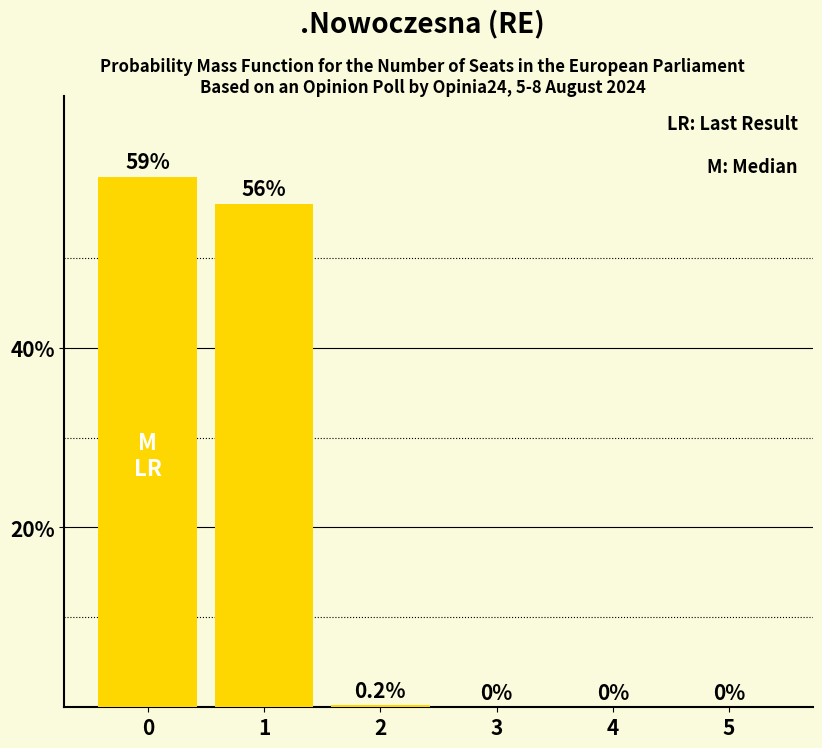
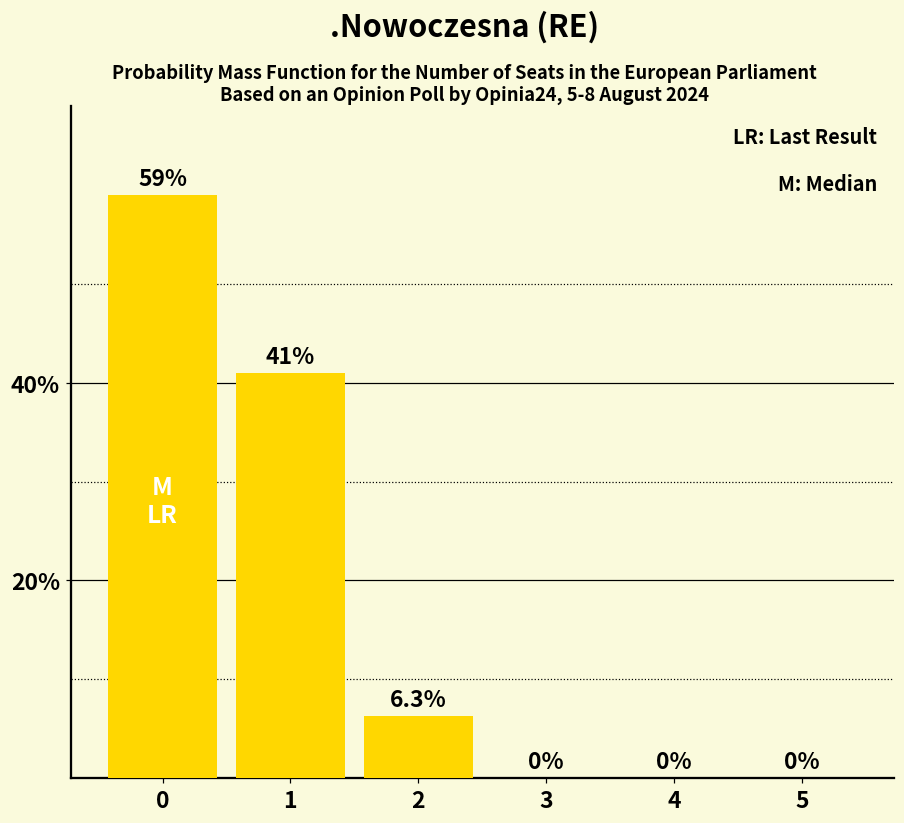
  {
    "0": "59%",
-   "1": "56%",
-   "2": "0.2%",
+   "1": "41%",
+   "2": "6.3%",
    "3": "0%",
    "4": "0%",
    "5": "0%"
  }
